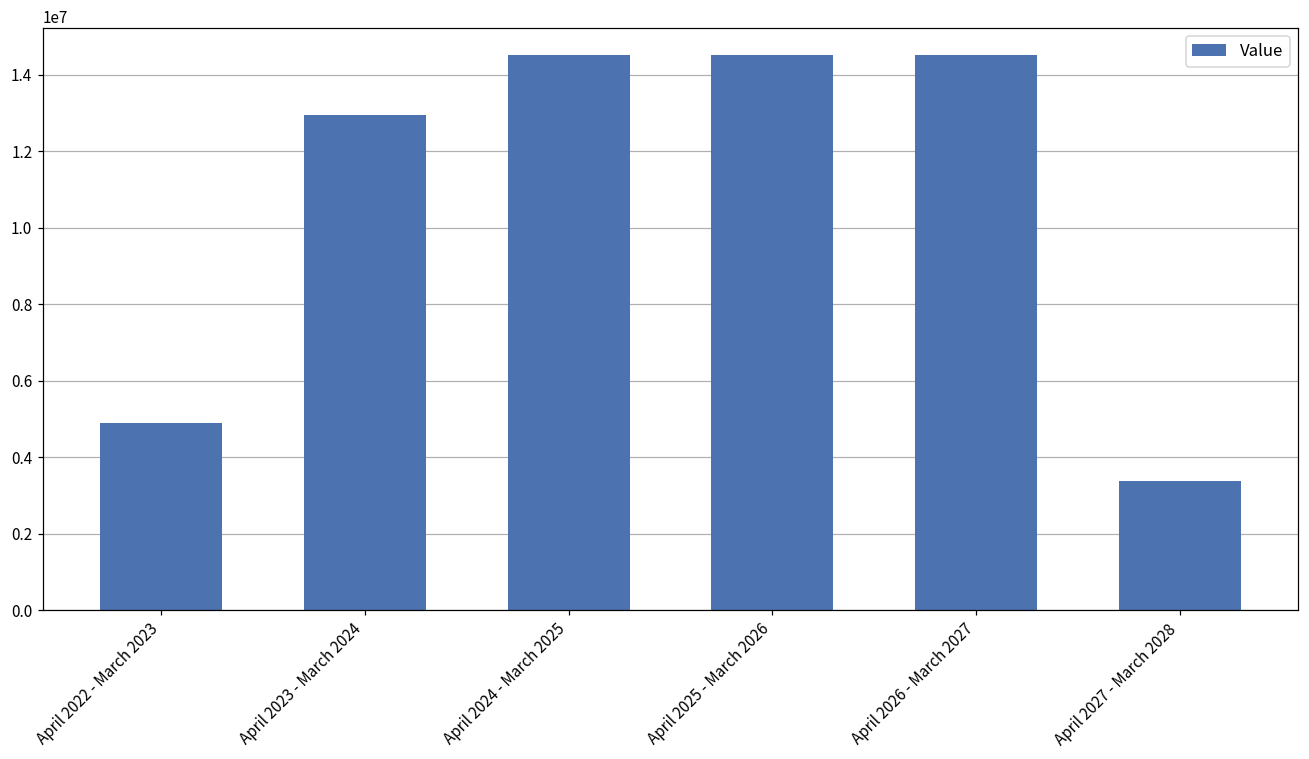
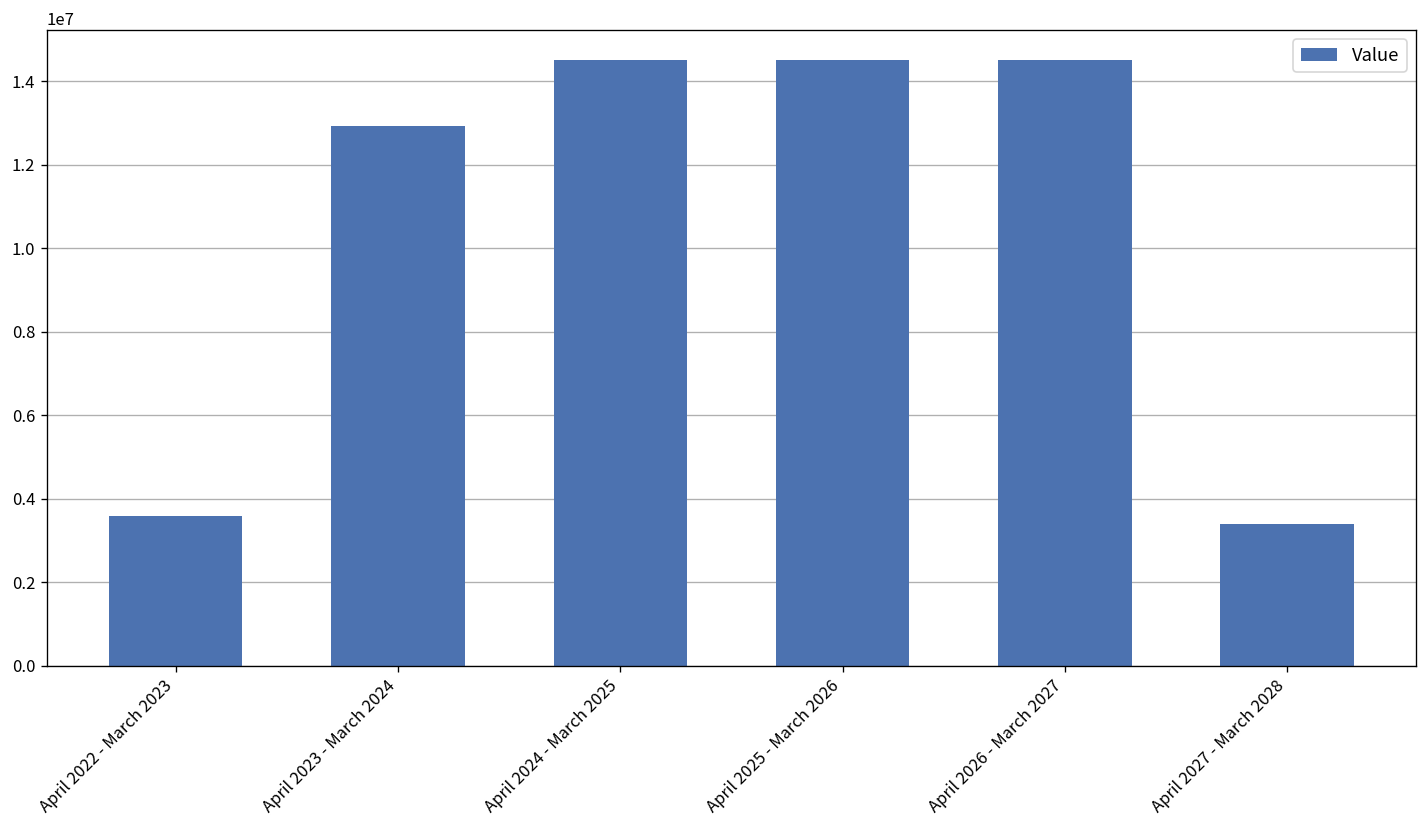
  {
-   "April 2022 - March 2023": 4900000,
+   "April 2022 - March 2023": 3600000,
    "April 2023 - March 2024": 12900000,
    "April 2024 - March 2025": 14500000,
    "April 2025 - March 2026": 14500000,
    "April 2026 - March 2027": 14500000,
    "April 2027 - March 2028": 3400000
  }
